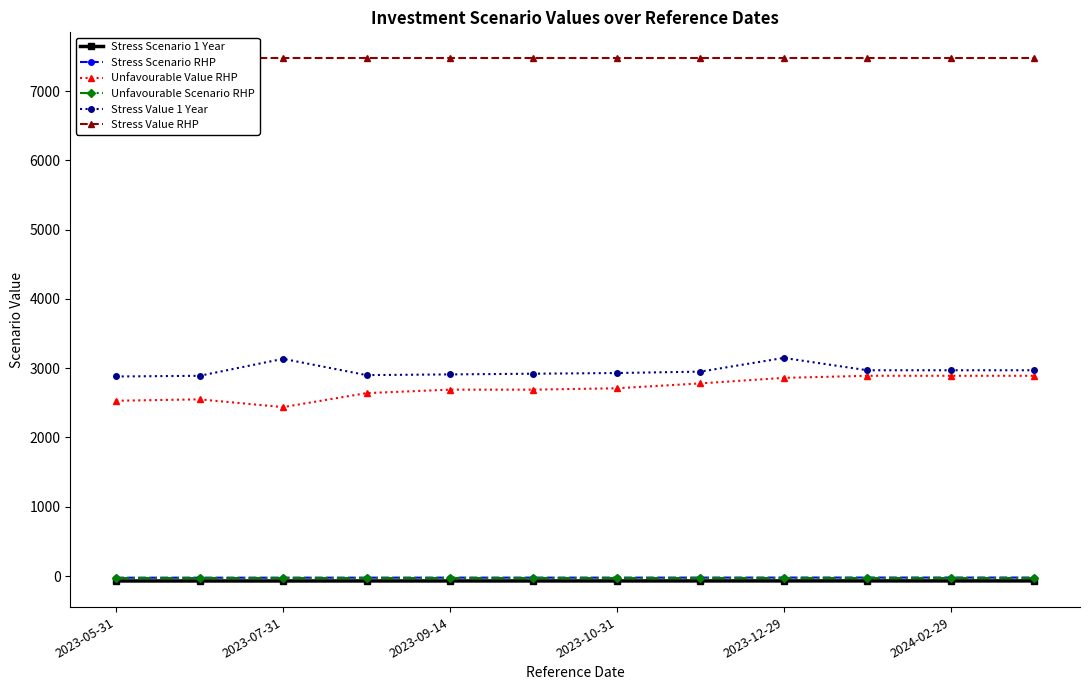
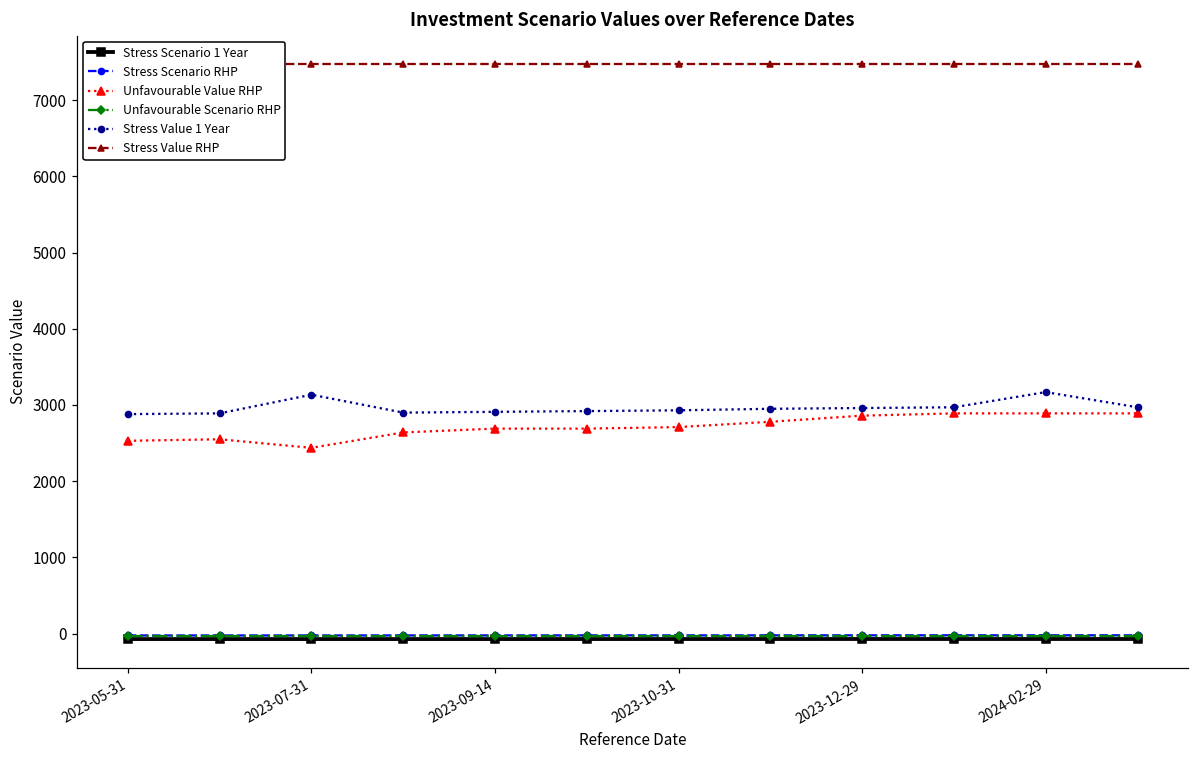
  {
    "Stress Scenario 1 Year": {
      "2023-05-31": -100,
      "2023-07-31": -100,
      "2023-09-14": -100,
      "2023-10-31": -100,
      "2023-12-29": -100,
      "2024-02-29": -100
    },
    "Unfavourable Scenario RHP": {
      "2023-05-31": 0,
      "2023-07-31": 0,
      "2023-09-14": 0,
      "2023-10-31": 0,
      "2023-12-29": 0,
      "2024-02-29": 0
    },
    "Unfavourable Value RHP": {
      "2023-05-31": 2500,
      "2023-07-31": 2400,
      "2023-09-14": 2700,
      "2023-10-31": 2700,
      "2023-12-29": 2900,
      "2024-02-29": 2900
    },
    "Stress Value 1 Year": {
      "2023-05-31": 2900,
      "2023-07-31": 3100,
      "2023-09-14": 2900,
      "2023-10-31": 2900,
-     "2023-12-29": 3100,
-     "2024-02-29": 3000
+     "2023-12-29": 3000,
+     "2024-02-29": 3200
    },
    "Stress Value RHP": {
      "2023-07-31": 7500,
      "2023-09-14": 7500,
      "2023-10-31": 7500,
      "2023-12-29": 7500,
      "2024-02-29": 7500
    }
  }
